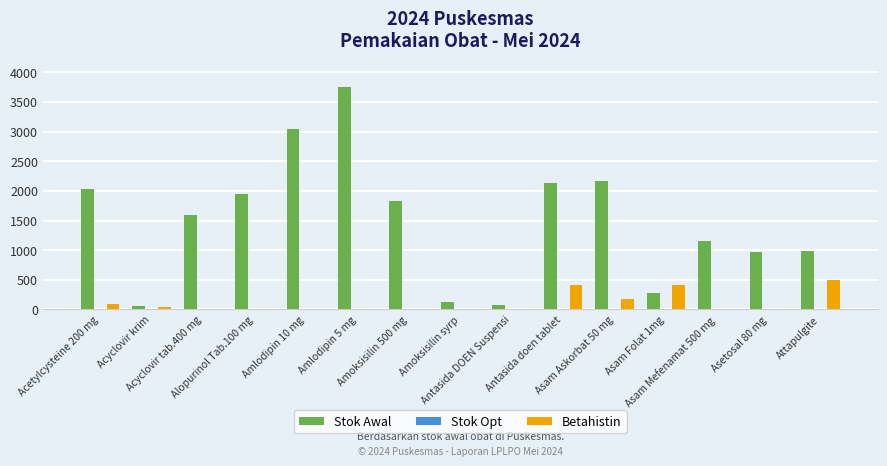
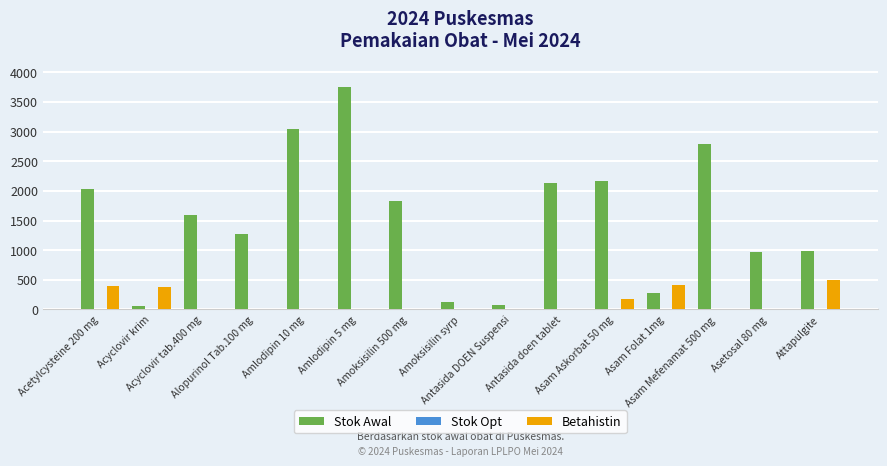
  {
    "Stok Awal": {
      "Acetylcysteine 200 mg": 2000,
      "Acyclovir krim": 100,
      "Acyclovir tab.400 mg": 1600,
-     "Alopurinol Tab.100 mg": 1900,
+     "Alopurinol Tab.100 mg": 1300,
      "Amlodipin 10 mg": 3100,
      "Amlodipin 5 mg": 3700,
      "Amoksisilin 500 mg": 1800,
      "Amoksisilin syrp": 100,
      "Antasida DOEN Suspensi": 100,
      "Antasida doen tablet": 2100,
      "Asam Askorbat 50 mg": 2200,
      "Asam Folat 1mg": 300,
-     "Asam Mefenamat 500 mg": 1200,
+     "Asam Mefenamat 500 mg": 2800,
      "Asetosal 80 mg": 1000,
      "Attapulgite": 1000
    },
    "Stok Opt": {
      "Acetylcysteine 200 mg": 0,
      "Acyclovir krim": 0,
      "Acyclovir tab.400 mg": 0,
      "Alopurinol Tab.100 mg": 0,
      "Amlodipin 10 mg": 0,
      "Amlodipin 5 mg": 0,
      "Amoksisilin 500 mg": 0,
      "Amoksisilin syrp": 0,
      "Antasida DOEN Suspensi": 0,
      "Antasida doen tablet": 0,
      "Asam Askorbat 50 mg": 0,
      "Asam Folat 1mg": 0,
      "Asam Mefenamat 500 mg": 0,
      "Asetosal 80 mg": 0,
      "Attapulgite": 0
    },
    "Betahistin": {
-     "Acetylcysteine 200 mg": 100,
-     "Acyclovir krim": 0,
+     "Acetylcysteine 200 mg": 400,
+     "Acyclovir krim": 400,
      "Acyclovir tab.400 mg": 0,
      "Alopurinol Tab.100 mg": 0,
      "Amlodipin 10 mg": 0,
      "Amlodipin 5 mg": 0,
      "Amoksisilin 500 mg": 0,
      "Amoksisilin syrp": 0,
      "Antasida DOEN Suspensi": 0,
-     "Antasida doen tablet": 400,
+     "Antasida doen tablet": 0,
      "Asam Askorbat 50 mg": 200,
      "Asam Folat 1mg": 400,
      "Asam Mefenamat 500 mg": 0,
      "Asetosal 80 mg": 0,
      "Attapulgite": 500
    }
  }
